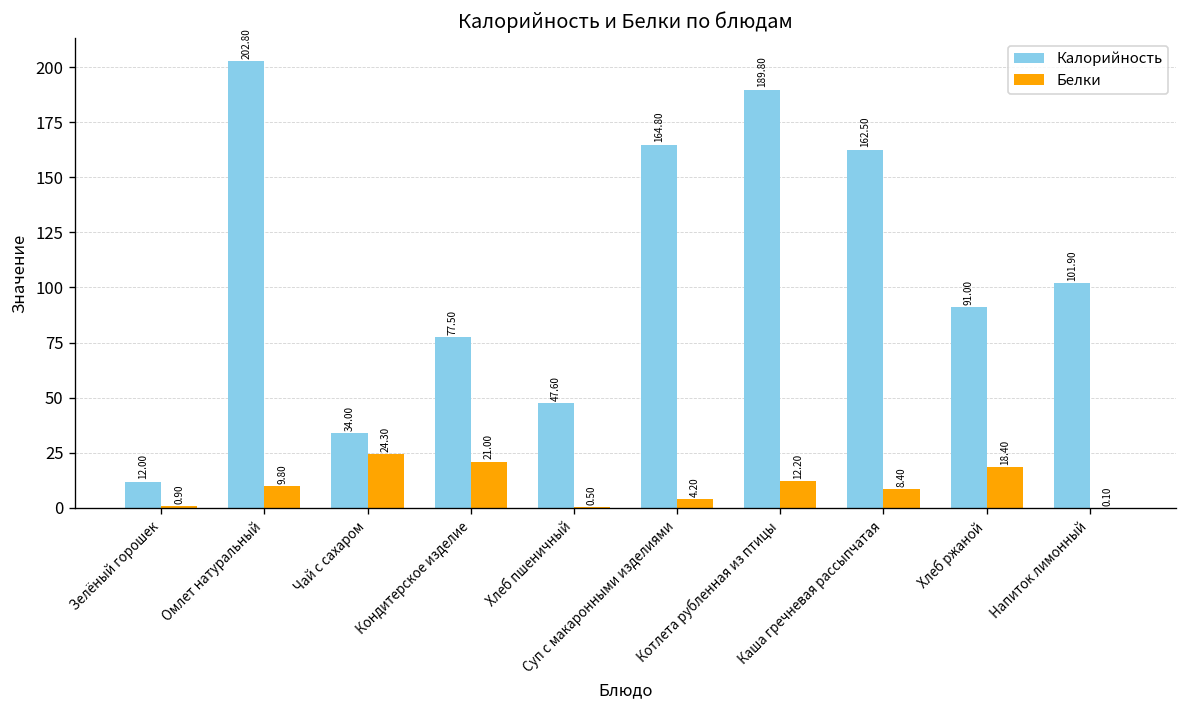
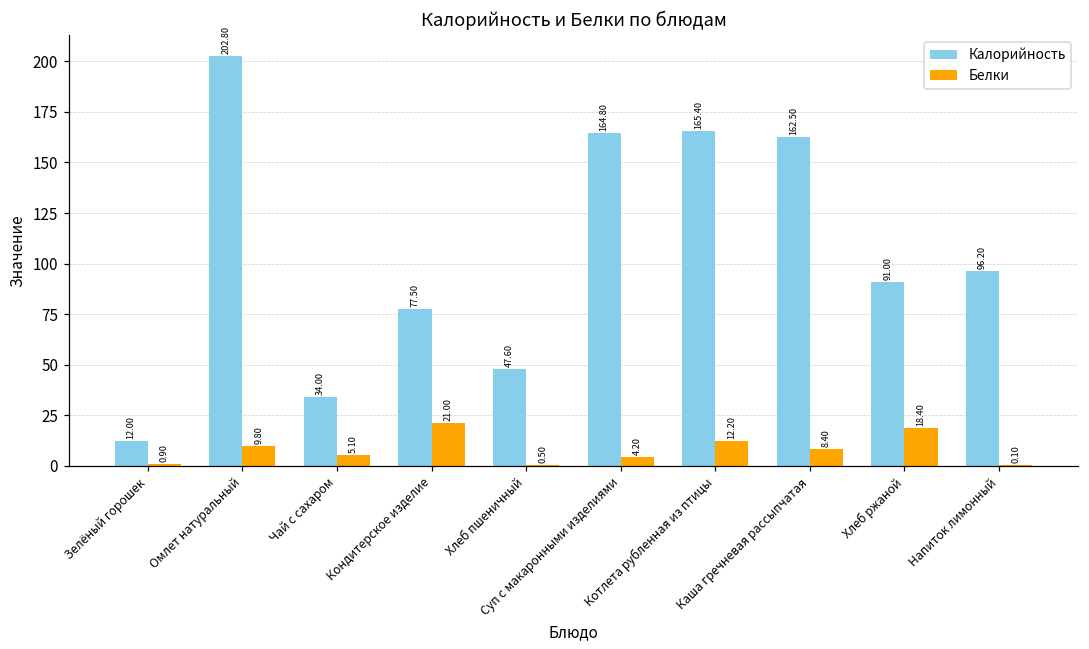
  {
    "Калорийность": {
      "Зелёный горошек": 12.00,
      "Омлет натуральный": 202.80,
      "Чай с сахаром": 34.00,
      "Кондитерское изделие": 77.50,
      "Хлеб пшеничный": 47.60,
      "Суп с макаронными изделиями": 164.80,
-     "Котлета рубленная из птицы": 189.80,
+     "Котлета рубленная из птицы": 165.40,
      "Каша гречневая рассыпчатая": 162.50,
      "Хлеб ржаной": 91.00,
-     "Напиток лимонный": 101.90
+     "Напиток лимонный": 96.20
    },
    "Белки": {
      "Зелёный горошек": 0.90,
      "Омлет натуральный": 9.80,
-     "Чай с сахаром": 24.30,
+     "Чай с сахаром": 5.10,
      "Кондитерское изделие": 21.00,
      "Хлеб пшеничный": 0.50,
      "Суп с макаронными изделиями": 4.20,
      "Котлета рубленная из птицы": 12.20,
      "Каша гречневая рассыпчатая": 8.40,
      "Хлеб ржаной": 18.40,
      "Напиток лимонный": 0.10
    }
  }
